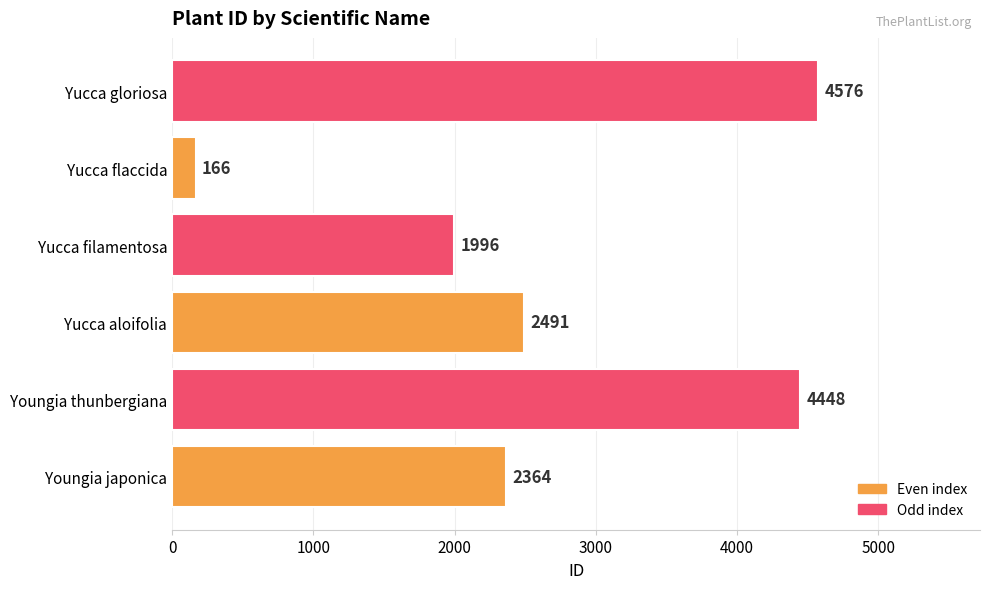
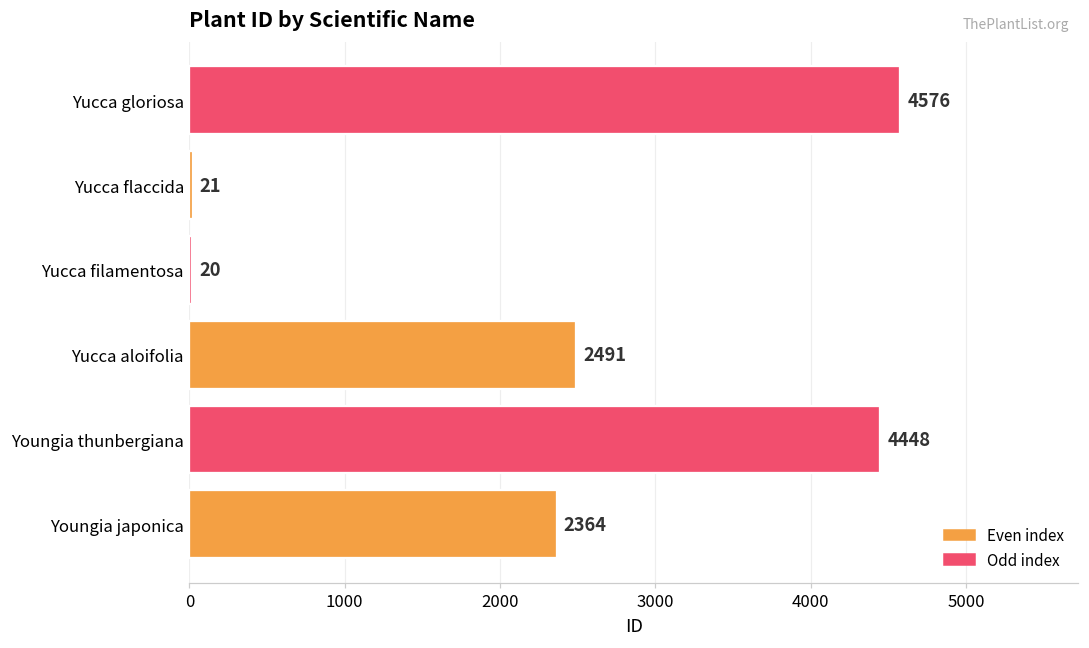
  {
    "Yucca gloriosa": 4576,
-   "Yucca flaccida": 166,
-   "Yucca filamentosa": 1996,
+   "Yucca flaccida": 21,
+   "Yucca filamentosa": 20,
    "Yucca aloifolia": 2491,
    "Youngia thunbergiana": 4448,
    "Youngia japonica": 2364
  }
